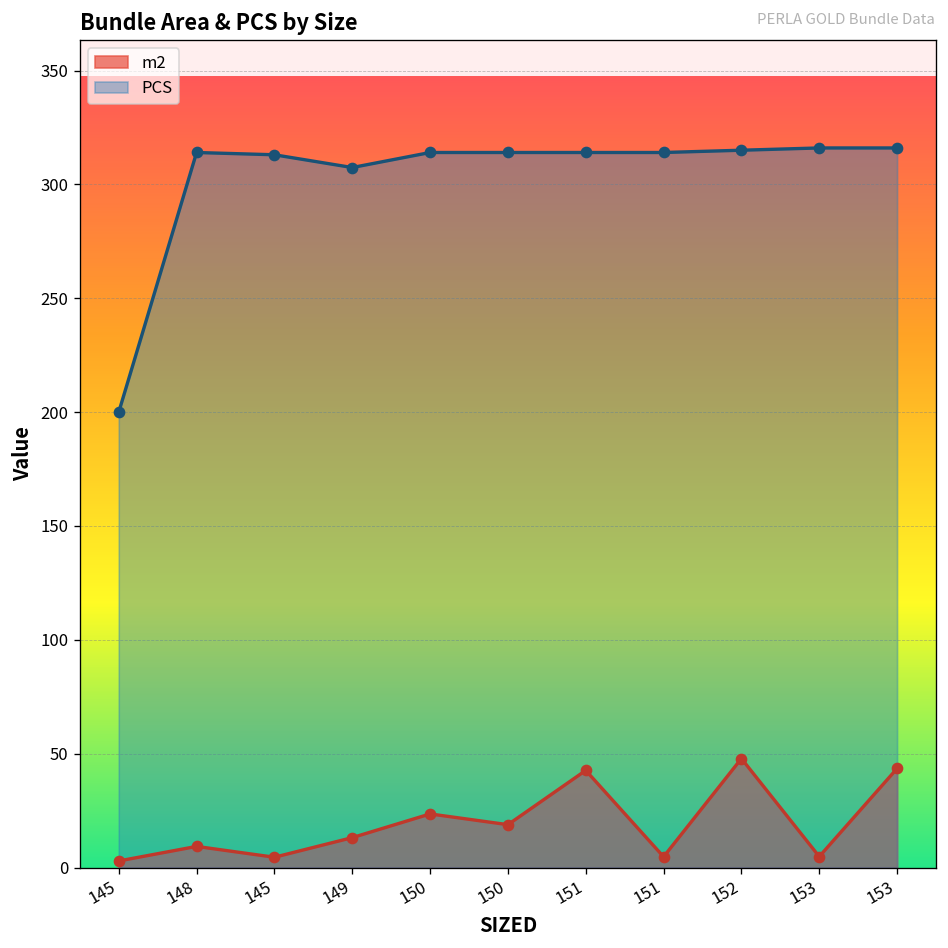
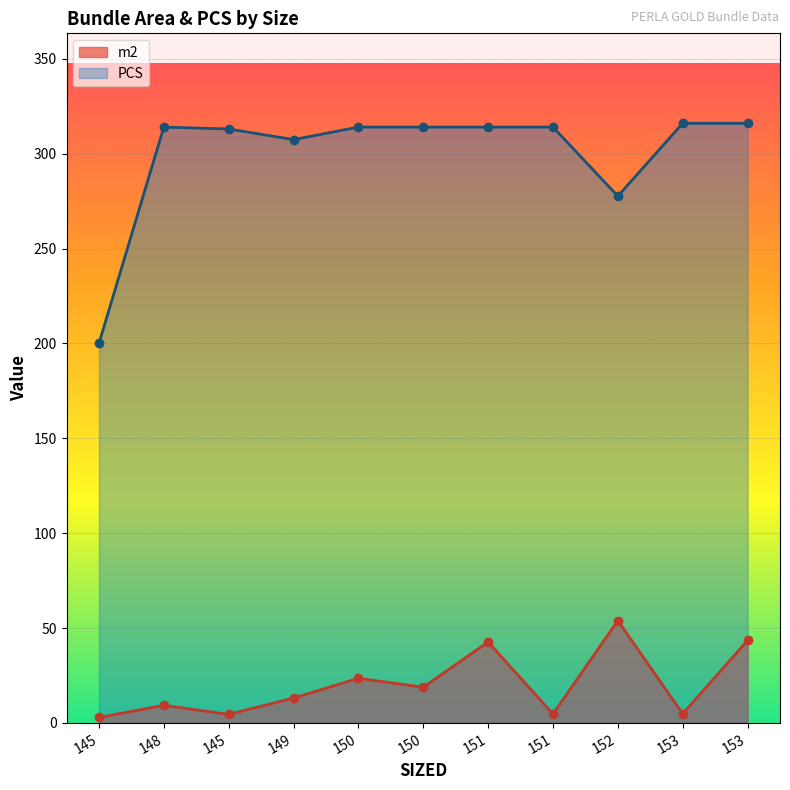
  {
    "m2": {
      "148": 9,
      "149": 13,
-     "152": 48
+     "152": 54
    },
    "PCS": {
      "148": 314,
      "149": 307,
-     "152": 315
+     "152": 278
    }
  }
